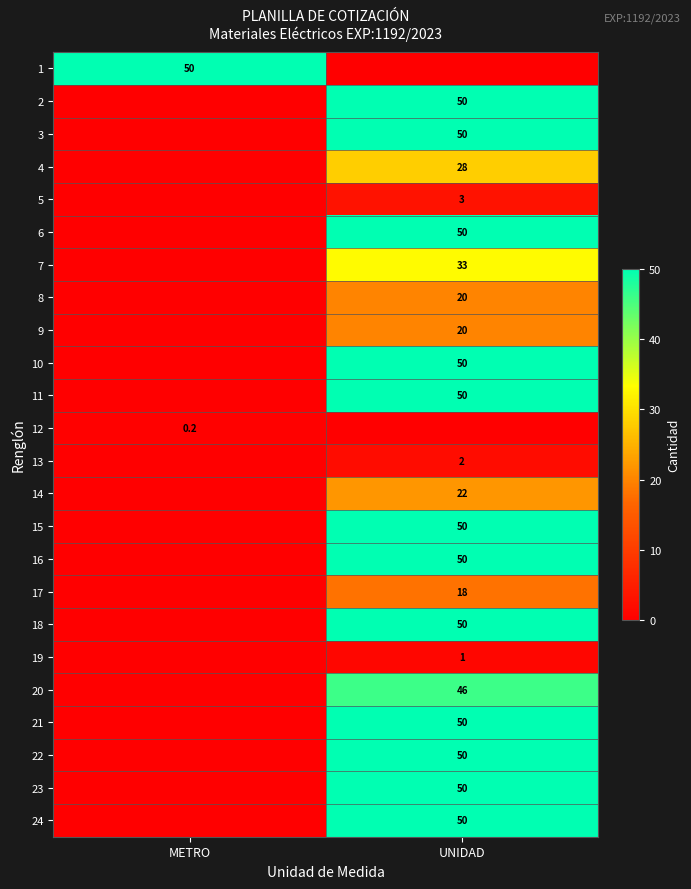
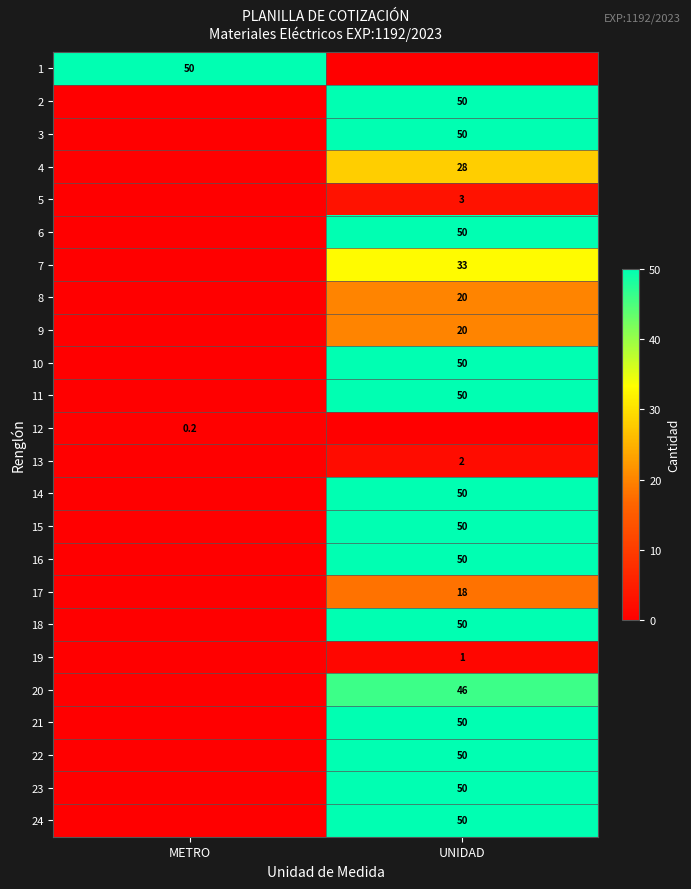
  {
    "1": {
      "METRO": 50
    },
    "2": {
      "UNIDAD": 50
    },
    "3": {
      "UNIDAD": 50
    },
    "4": {
      "UNIDAD": 28
    },
    "5": {
      "UNIDAD": 3
    },
    "6": {
      "UNIDAD": 50
    },
    "7": {
      "UNIDAD": 33
    },
    "8": {
      "UNIDAD": 20
    },
    "9": {
      "UNIDAD": 20
    },
    "10": {
      "UNIDAD": 50
    },
    "11": {
      "UNIDAD": 50
    },
    "12": {
      "METRO": 0.2
    },
    "13": {
      "UNIDAD": 2
    },
    "14": {
-     "UNIDAD": 22
+     "UNIDAD": 50
    },
    "15": {
      "UNIDAD": 50
    },
    "16": {
      "UNIDAD": 50
    },
    "17": {
      "UNIDAD": 18
    },
    "18": {
      "UNIDAD": 50
    },
    "19": {
      "UNIDAD": 1
    },
    "20": {
      "UNIDAD": 46
    },
    "21": {
      "UNIDAD": 50
    },
    "22": {
      "UNIDAD": 50
    },
    "23": {
      "UNIDAD": 50
    },
    "24": {
      "UNIDAD": 50
    }
  }
